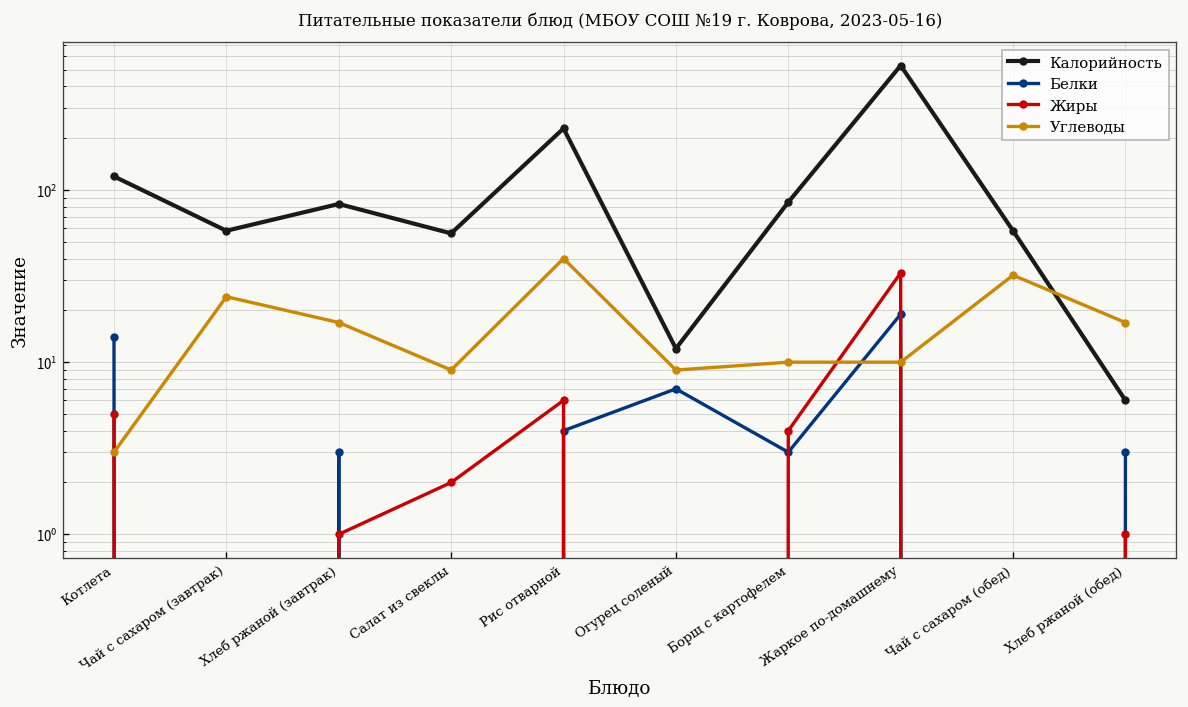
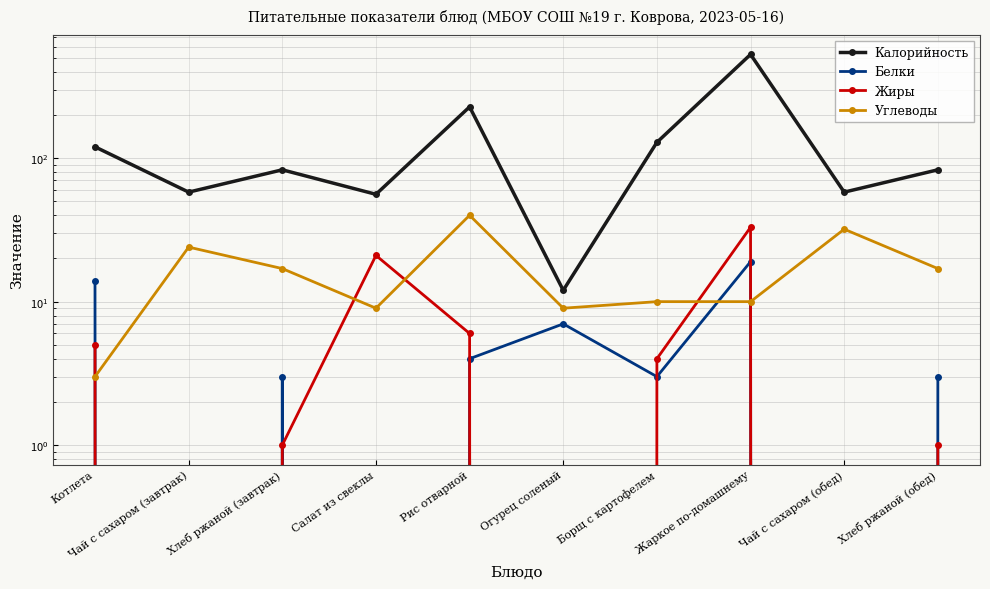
  {
    "Калорийность": {
      "Котлета": 120,
      "Чай с сахаром (завтрак)": 58,
      "Хлеб ржаной (завтрак)": 80,
      "Салат из свеклы": 56,
      "Рис отварной": 230,
      "Огурец соленый": 12,
-     "Борщ с картофелем": 90,
+     "Борщ с картофелем": 130,
      "Жаркое по-домашнему": 530,
      "Чай с сахаром (обед)": 58,
-     "Хлеб ржаной (обед)": 6
+     "Хлеб ржаной (обед)": 80
    },
    "Белки": {
      "Котлета": 14,
      "Хлеб ржаной (завтрак)": 3,
      "Рис отварной": 4,
      "Огурец соленый": 7,
      "Борщ с картофелем": 3,
      "Жаркое по-домашнему": 19,
      "Хлеб ржаной (обед)": 3
    },
    "Жиры": {
      "Котлета": 5,
      "Хлеб ржаной (завтрак)": 1,
-     "Салат из свеклы": 2,
+     "Салат из свеклы": 21,
      "Рис отварной": 6,
      "Борщ с картофелем": 4,
      "Жаркое по-домашнему": 33,
      "Хлеб ржаной (обед)": 1
    },
    "Углеводы": {
      "Котлета": 3,
      "Чай с сахаром (завтрак)": 24,
      "Хлеб ржаной (завтрак)": 17,
      "Салат из свеклы": 9,
      "Рис отварной": 40,
      "Огурец соленый": 9,
      "Борщ с картофелем": 10,
      "Жаркое по-домашнему": 10,
      "Чай с сахаром (обед)": 32,
      "Хлеб ржаной (обед)": 17
    }
  }
